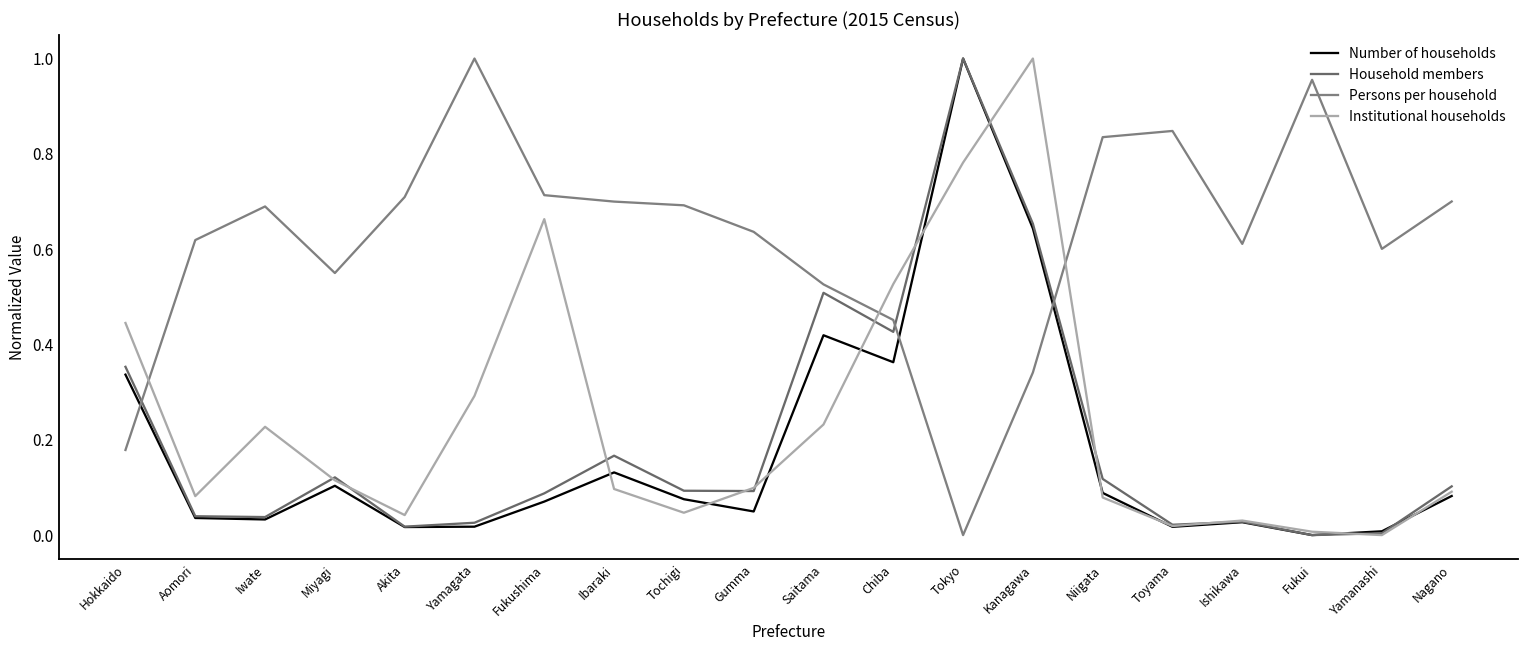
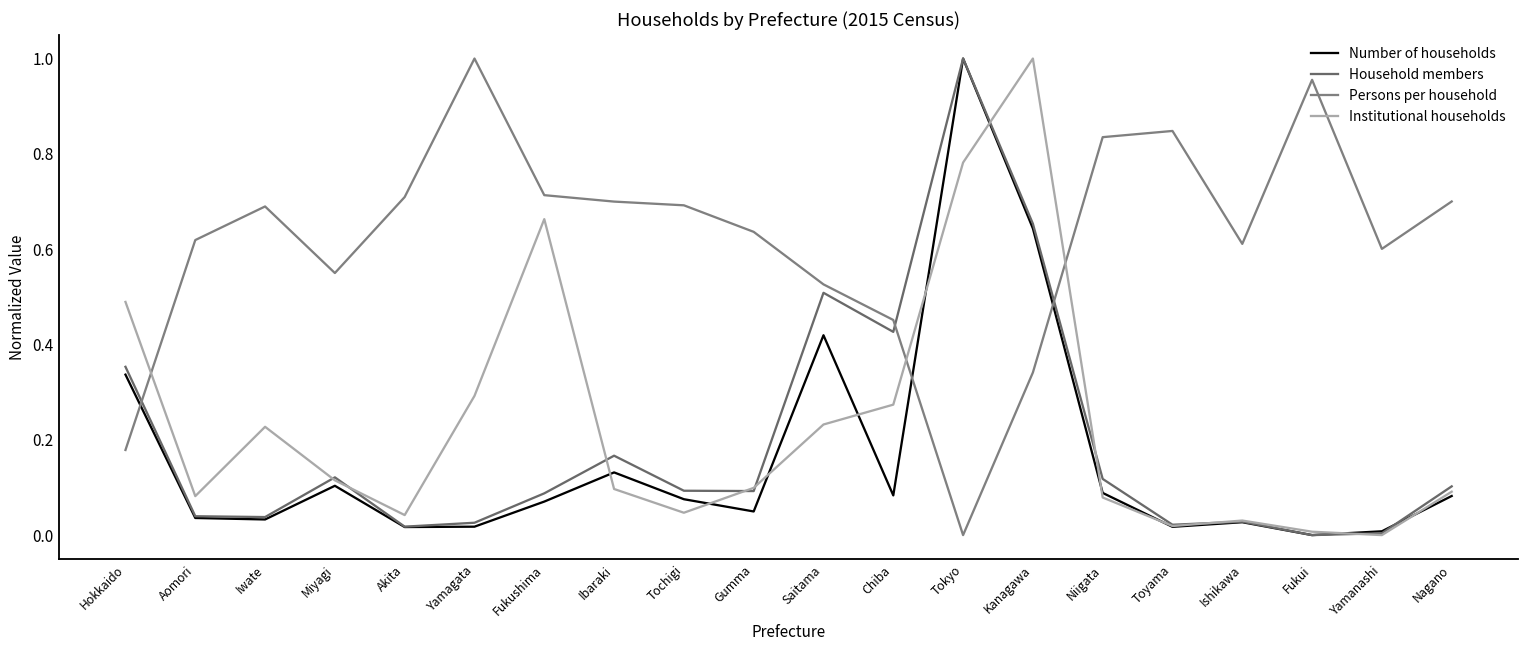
  {
    "Number of households": {
      "Hokkaido": 0.34,
      "Miyagi": 0.10,
      "Yamagata": 0.02,
      "Fukushima": 0.07,
      "Ibaraki": 0.13,
      "Tochigi": 0.08,
      "Gumma": 0.05,
      "Saitama": 0.42,
-     "Chiba": 0.36,
+     "Chiba": 0.08,
      "Kanagawa": 0.64,
      "Niigata": 0.09,
      "Nagano": 0.08
    },
    "Institutional households": {
-     "Hokkaido": 0.45,
+     "Hokkaido": 0.49,
      "Aomori": 0.08,
      "Iwate": 0.23,
      "Miyagi": 0.11,
      "Akita": 0.04,
      "Yamagata": 0.29,
      "Fukushima": 0.66,
      "Ibaraki": 0.10,
      "Tochigi": 0.05,
      "Gumma": 0.10,
      "Saitama": 0.23,
-     "Chiba": 0.53,
+     "Chiba": 0.27,
      "Tokyo": 0.78,
      "Kanagawa": 1.00,
      "Niigata": 0.08,
      "Fukui": 0.01,
      "Nagano": 0.09
    }
  }
